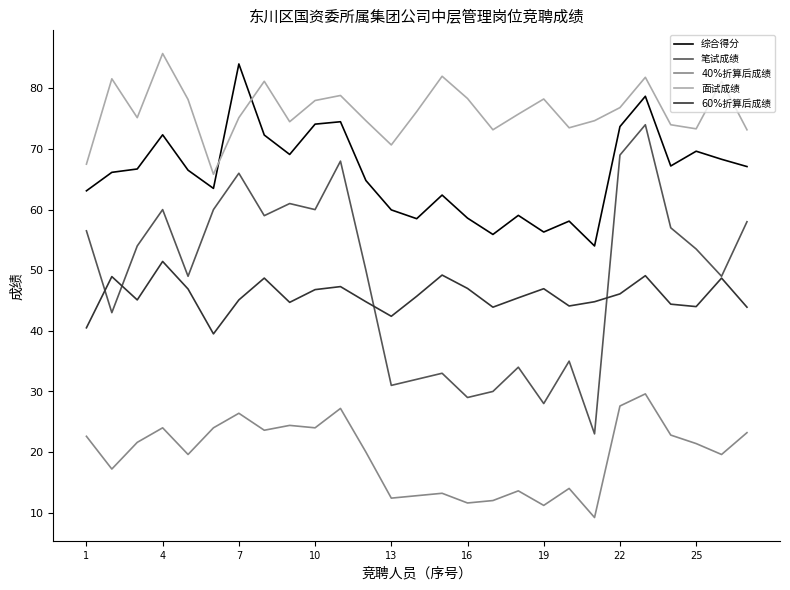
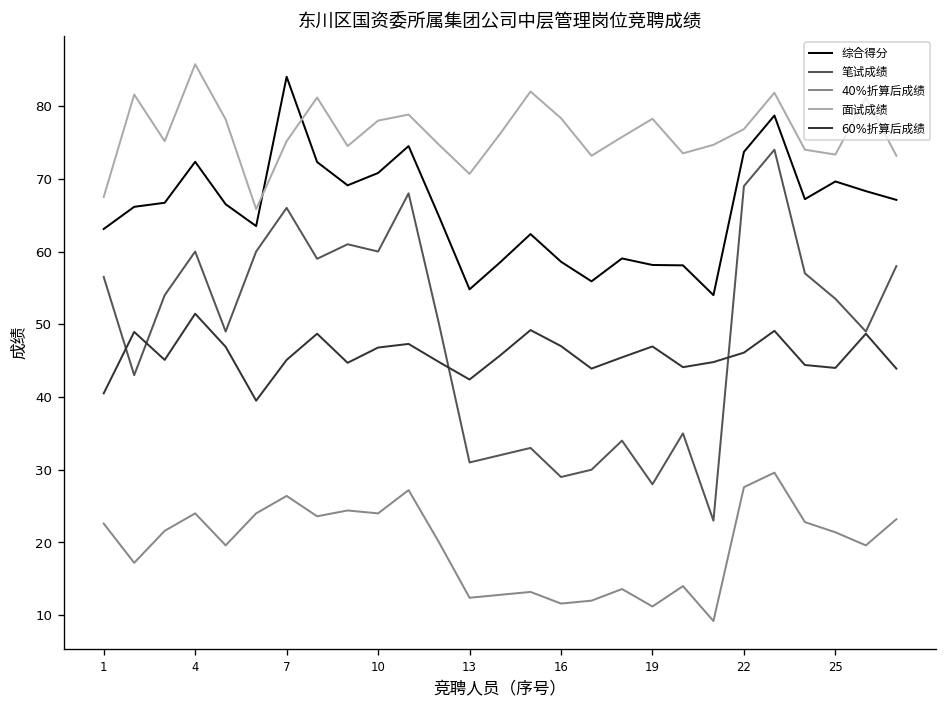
  {
    "综合得分": {
      "1": 63,
      "4": 72,
      "7": 84,
-     "10": 74,
-     "13": 60,
+     "10": 71,
+     "13": 55,
      "16": 59,
-     "19": 56,
+     "19": 58,
      "22": 74,
      "25": 70
    }
  }
